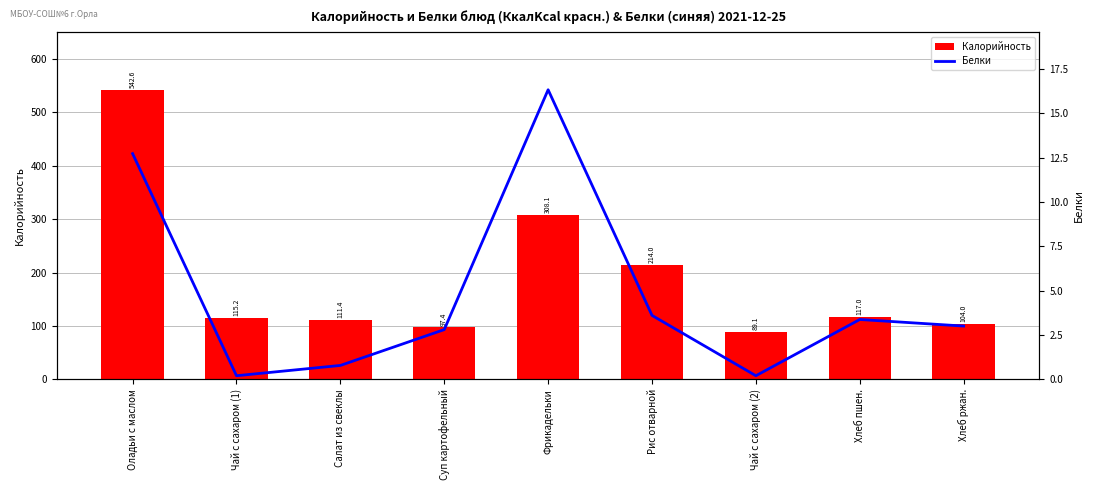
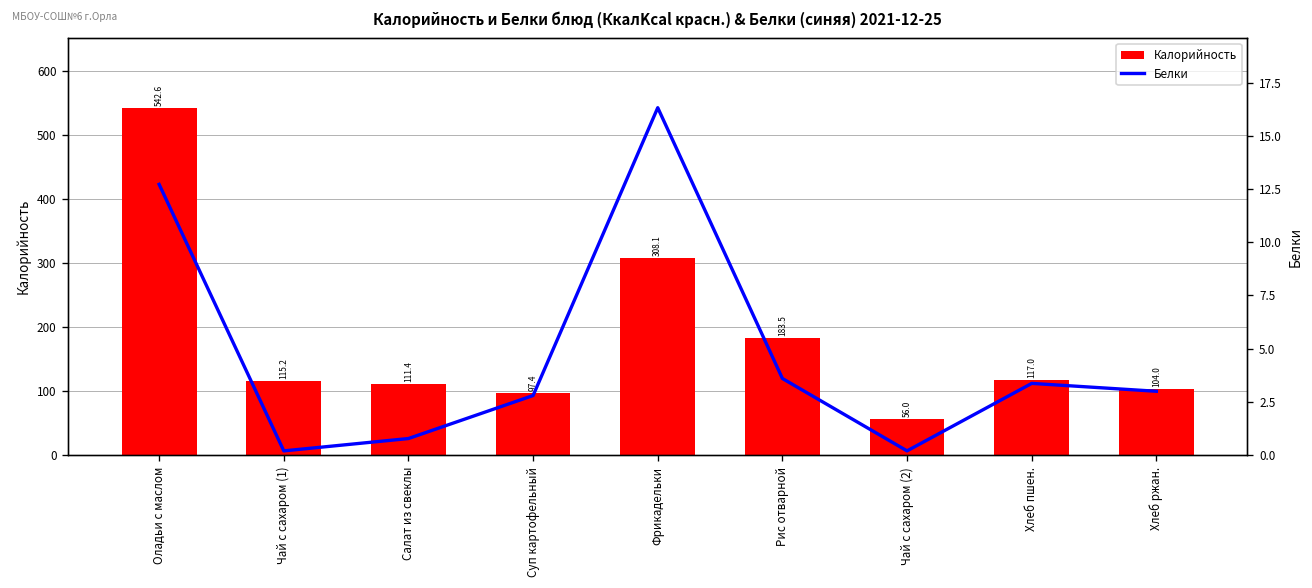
  {
    "Калорийность": {
      "Оладьи с маслом": 542.6,
      "Чай с сахаром (1)": 115.2,
      "Салат из свеклы": 111.4,
      "Суп картофельный": 97.4,
      "Фрикадельки": 308.1,
-     "Рис отварной": 214.0,
-     "Чай с сахаром (2)": 89.1,
+     "Рис отварной": 183.5,
+     "Чай с сахаром (2)": 56.0,
      "Хлеб пшен.": 117.0,
      "Хлеб ржан.": 104.0
    }
  }
